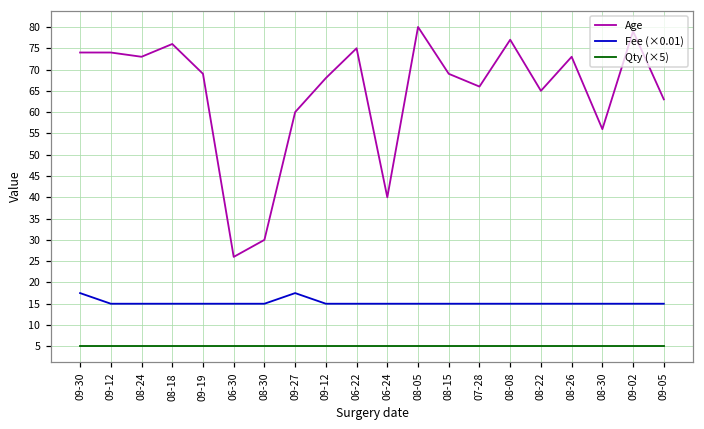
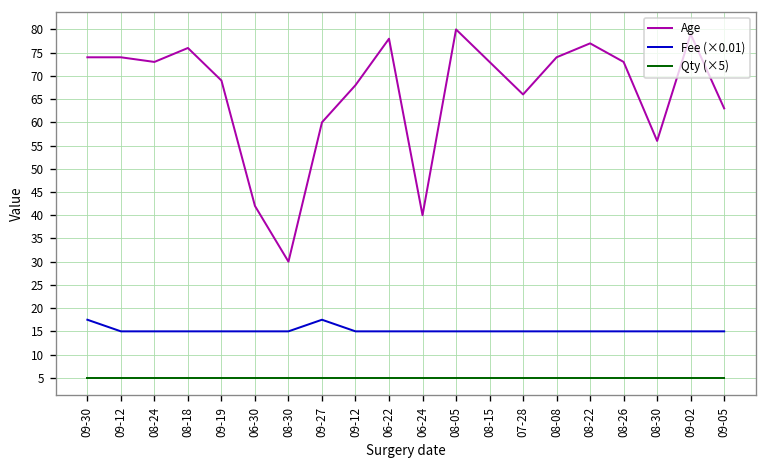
  {
    "Age": {
      "09-30": 74,
      "08-24": 73,
      "08-18": 76,
      "09-19": 69,
-     "06-30": 26,
+     "06-30": 42,
      "09-27": 60,
-     "06-22": 75,
+     "06-22": 78,
      "06-24": 40,
      "08-05": 80,
-     "08-15": 69,
+     "08-15": 73,
      "07-28": 66,
-     "08-08": 77,
-     "08-22": 65,
+     "08-08": 74,
+     "08-22": 77,
      "08-26": 73,
      "09-05": 63
    },
    "Fee (×0.01)": {
      "09-30": 18,
      "08-24": 15,
      "08-18": 15,
      "09-19": 15,
      "06-30": 15,
      "09-27": 18,
      "06-22": 15,
      "06-24": 15,
      "08-05": 15,
      "08-15": 15,
      "07-28": 15,
      "08-08": 15,
      "08-22": 15,
      "08-26": 15,
      "09-02": 15,
      "09-05": 15
    },
    "Qty (×5)": {
      "09-30": 5,
      "08-24": 5,
      "08-18": 5,
      "09-19": 5,
      "06-30": 5,
      "09-27": 5,
      "06-22": 5,
      "06-24": 5,
      "08-05": 5,
      "08-15": 5,
      "07-28": 5,
      "08-08": 5,
      "08-22": 5,
      "08-26": 5,
      "09-02": 5,
      "09-05": 5
    }
  }
